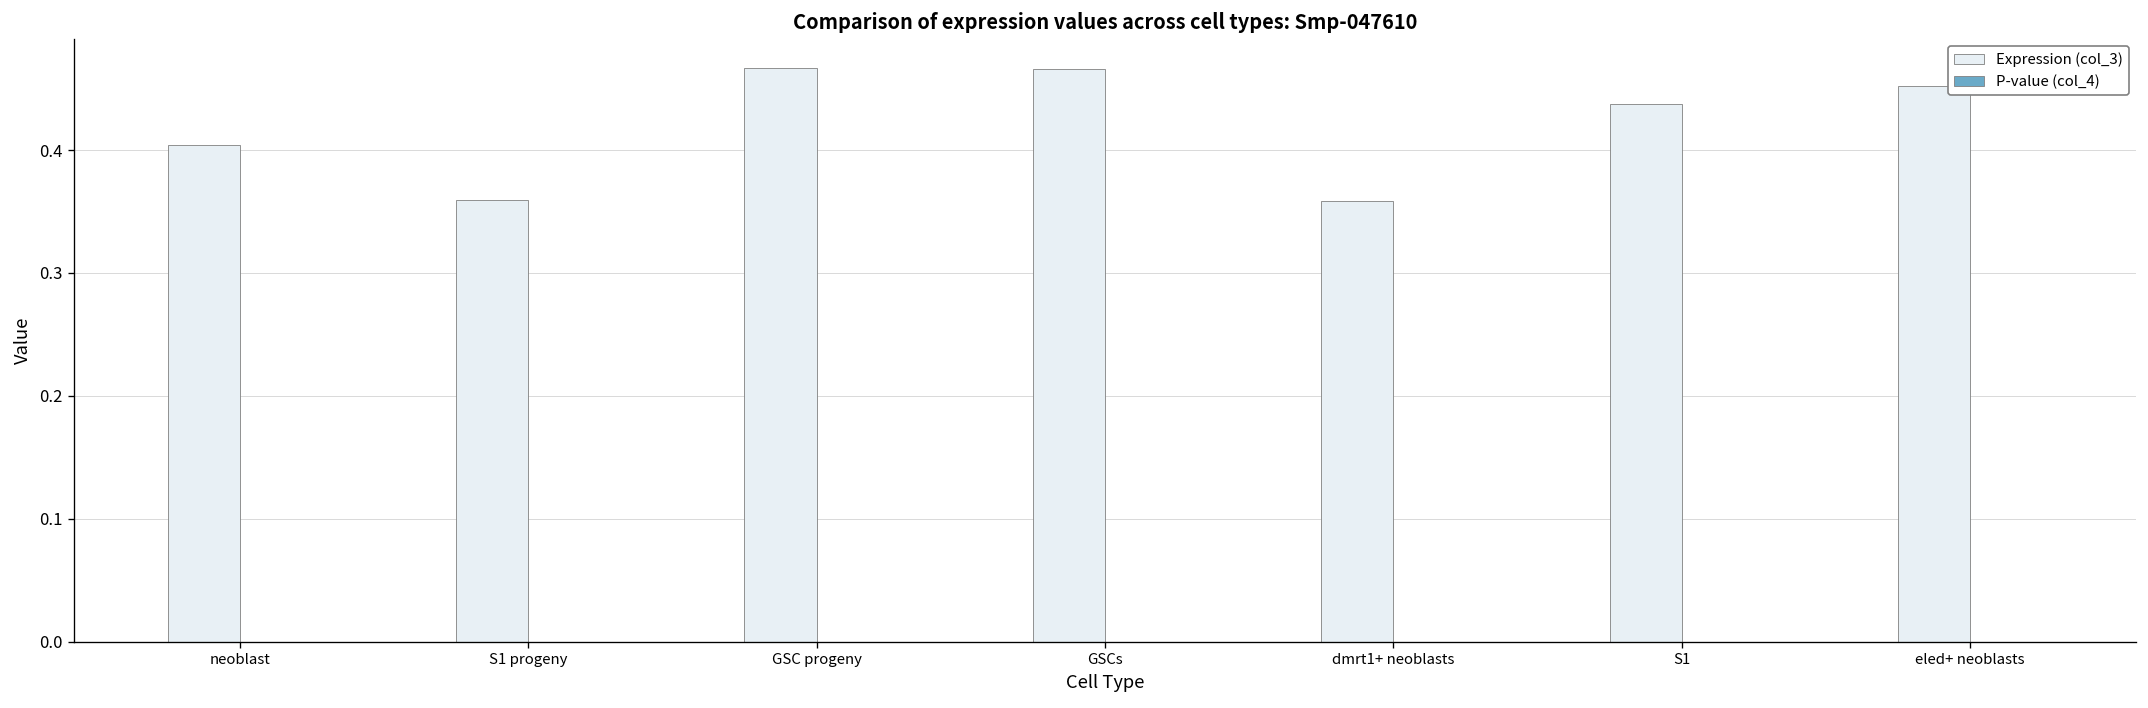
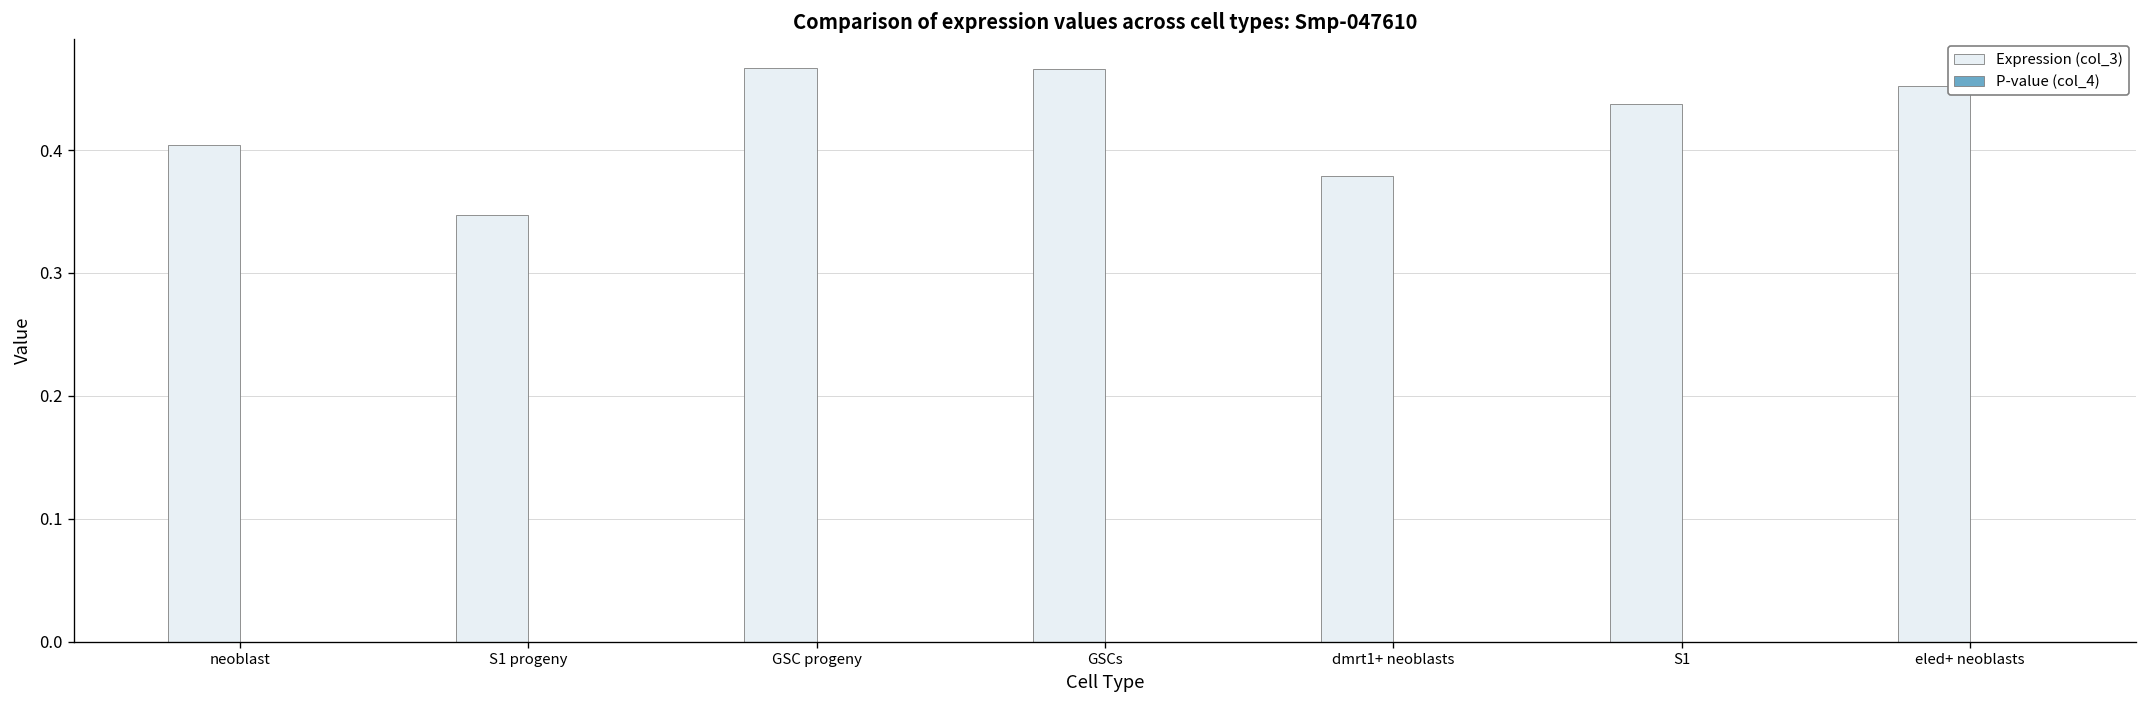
  {
    "Expression (col_3)": {
      "neoblast": 0.404,
-     "S1 progeny": 0.359,
+     "S1 progeny": 0.347,
      "GSC progeny": 0.467,
      "GSCs": 0.466,
-     "dmrt1+ neoblasts": 0.359,
+     "dmrt1+ neoblasts": 0.379,
      "S1": 0.437,
      "eled+ neoblasts": 0.452
    },
    "P-value (col_4)": {
      "neoblast": 0.000
    }
  }
